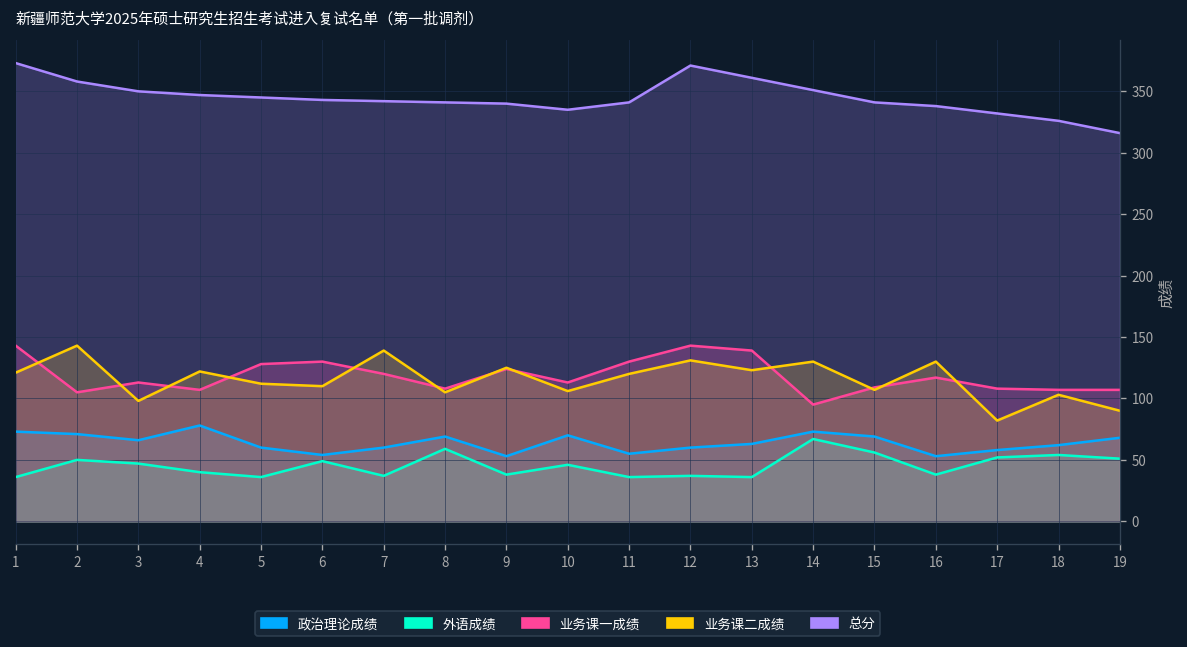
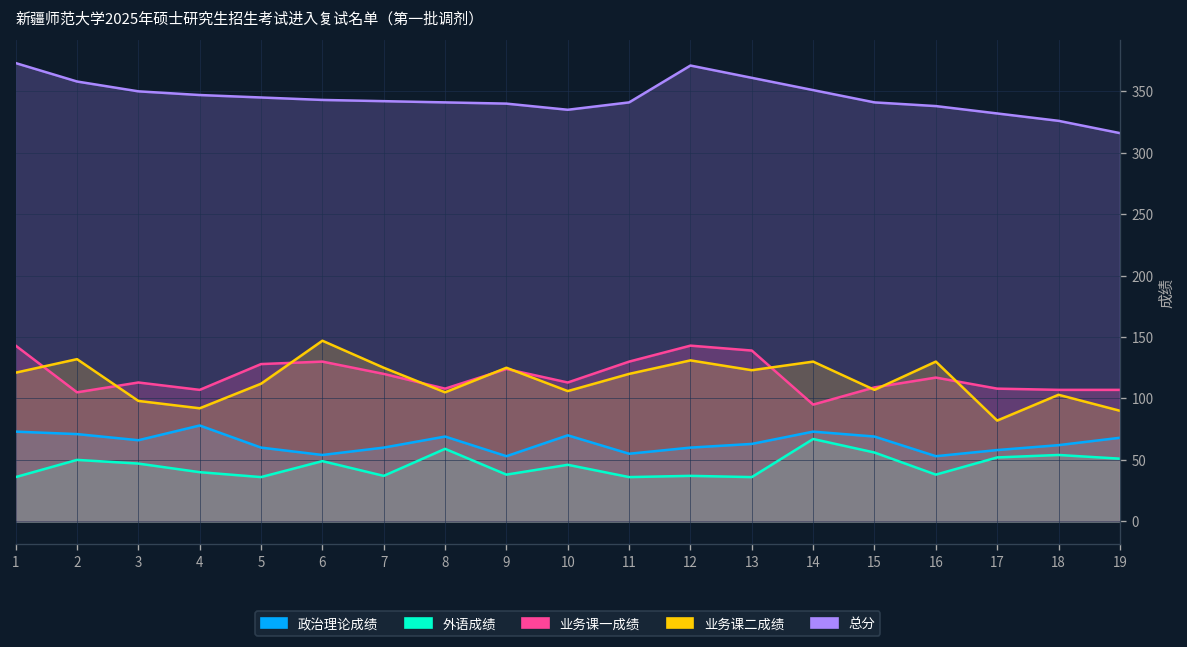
  {
    "业务课二成绩": {
      "1": 121,
-     "2": 143,
+     "2": 132,
      "3": 98,
-     "4": 122,
+     "4": 92,
      "5": 112,
-     "6": 110,
-     "7": 139,
+     "6": 147,
+     "7": 125,
      "8": 105,
      "10": 106,
      "11": 120,
      "12": 131,
      "13": 123,
      "14": 130,
      "16": 130,
      "17": 82,
      "18": 103,
      "19": 90
    }
  }
